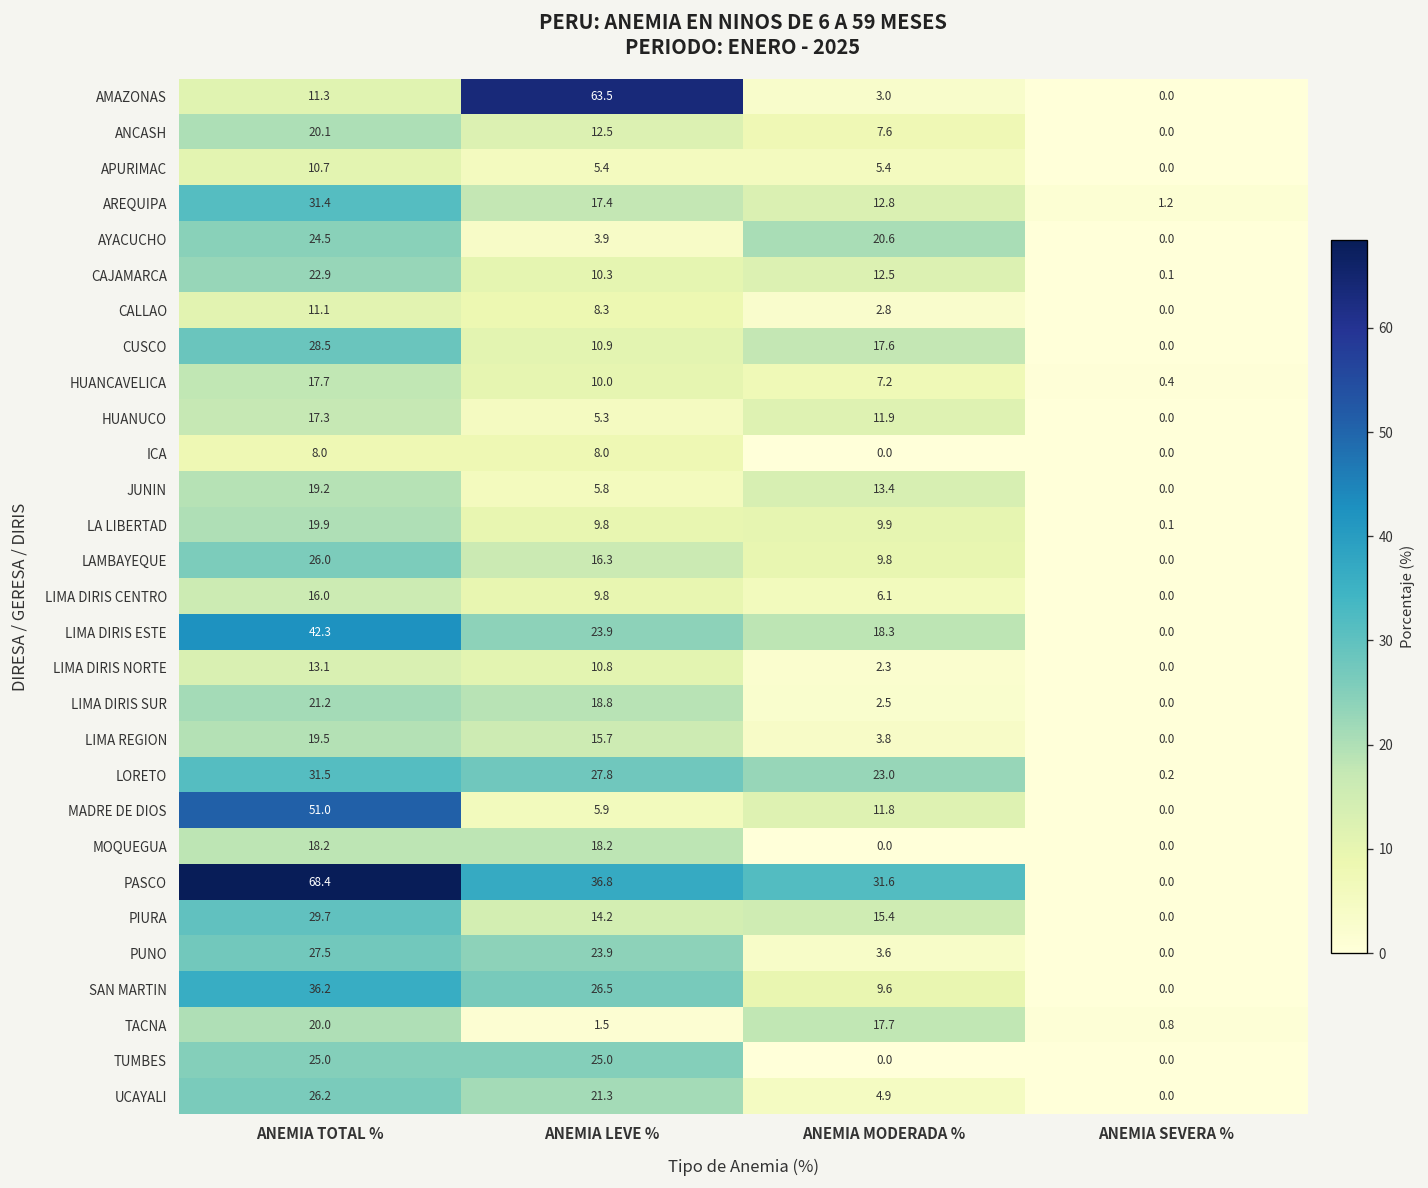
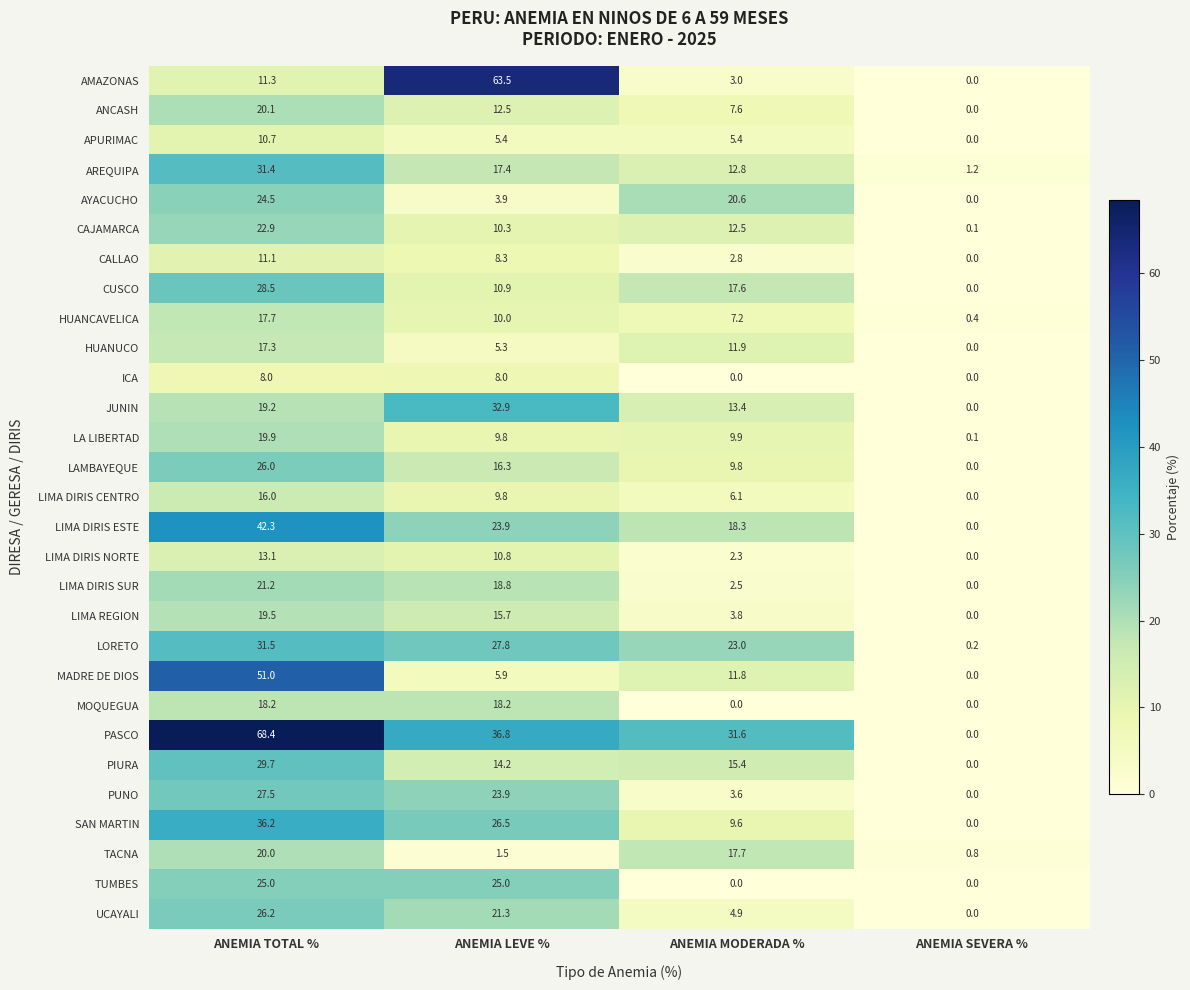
  {
    "AMAZONAS": {
      "ANEMIA TOTAL %": 11.3,
      "ANEMIA LEVE %": 63.5,
      "ANEMIA MODERADA %": 3.0,
      "ANEMIA SEVERA %": 0.0
    },
    "ANCASH": {
      "ANEMIA TOTAL %": 20.1,
      "ANEMIA LEVE %": 12.5,
      "ANEMIA MODERADA %": 7.6,
      "ANEMIA SEVERA %": 0.0
    },
    "APURIMAC": {
      "ANEMIA TOTAL %": 10.7,
      "ANEMIA LEVE %": 5.4,
      "ANEMIA MODERADA %": 5.4,
      "ANEMIA SEVERA %": 0.0
    },
    "AREQUIPA": {
      "ANEMIA TOTAL %": 31.4,
      "ANEMIA LEVE %": 17.4,
      "ANEMIA MODERADA %": 12.8,
      "ANEMIA SEVERA %": 1.2
    },
    "AYACUCHO": {
      "ANEMIA TOTAL %": 24.5,
      "ANEMIA LEVE %": 3.9,
      "ANEMIA MODERADA %": 20.6,
      "ANEMIA SEVERA %": 0.0
    },
    "CAJAMARCA": {
      "ANEMIA TOTAL %": 22.9,
      "ANEMIA LEVE %": 10.3,
      "ANEMIA MODERADA %": 12.5,
      "ANEMIA SEVERA %": 0.1
    },
    "CALLAO": {
      "ANEMIA TOTAL %": 11.1,
      "ANEMIA LEVE %": 8.3,
      "ANEMIA MODERADA %": 2.8,
      "ANEMIA SEVERA %": 0.0
    },
    "CUSCO": {
      "ANEMIA TOTAL %": 28.5,
      "ANEMIA LEVE %": 10.9,
      "ANEMIA MODERADA %": 17.6,
      "ANEMIA SEVERA %": 0.0
    },
    "HUANCAVELICA": {
      "ANEMIA TOTAL %": 17.7,
      "ANEMIA LEVE %": 10.0,
      "ANEMIA MODERADA %": 7.2,
      "ANEMIA SEVERA %": 0.4
    },
    "HUANUCO": {
      "ANEMIA TOTAL %": 17.3,
      "ANEMIA LEVE %": 5.3,
      "ANEMIA MODERADA %": 11.9,
      "ANEMIA SEVERA %": 0.0
    },
    "ICA": {
      "ANEMIA TOTAL %": 8.0,
      "ANEMIA LEVE %": 8.0,
      "ANEMIA MODERADA %": 0.0,
      "ANEMIA SEVERA %": 0.0
    },
    "JUNIN": {
      "ANEMIA TOTAL %": 19.2,
-     "ANEMIA LEVE %": 5.8,
+     "ANEMIA LEVE %": 32.9,
      "ANEMIA MODERADA %": 13.4,
      "ANEMIA SEVERA %": 0.0
    },
    "LA LIBERTAD": {
      "ANEMIA TOTAL %": 19.9,
      "ANEMIA LEVE %": 9.8,
      "ANEMIA MODERADA %": 9.9,
      "ANEMIA SEVERA %": 0.1
    },
    "LAMBAYEQUE": {
      "ANEMIA TOTAL %": 26.0,
      "ANEMIA LEVE %": 16.3,
      "ANEMIA MODERADA %": 9.8,
      "ANEMIA SEVERA %": 0.0
    },
    "LIMA DIRIS CENTRO": {
      "ANEMIA TOTAL %": 16.0,
      "ANEMIA LEVE %": 9.8,
      "ANEMIA MODERADA %": 6.1,
      "ANEMIA SEVERA %": 0.0
    },
    "LIMA DIRIS ESTE": {
      "ANEMIA TOTAL %": 42.3,
      "ANEMIA LEVE %": 23.9,
      "ANEMIA MODERADA %": 18.3,
      "ANEMIA SEVERA %": 0.0
    },
    "LIMA DIRIS NORTE": {
      "ANEMIA TOTAL %": 13.1,
      "ANEMIA LEVE %": 10.8,
      "ANEMIA MODERADA %": 2.3,
      "ANEMIA SEVERA %": 0.0
    },
    "LIMA DIRIS SUR": {
      "ANEMIA TOTAL %": 21.2,
      "ANEMIA LEVE %": 18.8,
      "ANEMIA MODERADA %": 2.5,
      "ANEMIA SEVERA %": 0.0
    },
    "LIMA REGION": {
      "ANEMIA TOTAL %": 19.5,
      "ANEMIA LEVE %": 15.7,
      "ANEMIA MODERADA %": 3.8,
      "ANEMIA SEVERA %": 0.0
    },
    "LORETO": {
      "ANEMIA TOTAL %": 31.5,
      "ANEMIA LEVE %": 27.8,
      "ANEMIA MODERADA %": 23.0,
      "ANEMIA SEVERA %": 0.2
    },
    "MADRE DE DIOS": {
      "ANEMIA TOTAL %": 51.0,
      "ANEMIA LEVE %": 5.9,
      "ANEMIA MODERADA %": 11.8,
      "ANEMIA SEVERA %": 0.0
    },
    "MOQUEGUA": {
      "ANEMIA TOTAL %": 18.2,
      "ANEMIA LEVE %": 18.2,
      "ANEMIA MODERADA %": 0.0,
      "ANEMIA SEVERA %": 0.0
    },
    "PASCO": {
      "ANEMIA TOTAL %": 68.4,
      "ANEMIA LEVE %": 36.8,
      "ANEMIA MODERADA %": 31.6,
      "ANEMIA SEVERA %": 0.0
    },
    "PIURA": {
      "ANEMIA TOTAL %": 29.7,
      "ANEMIA LEVE %": 14.2,
      "ANEMIA MODERADA %": 15.4,
      "ANEMIA SEVERA %": 0.0
    },
    "PUNO": {
      "ANEMIA TOTAL %": 27.5,
      "ANEMIA LEVE %": 23.9,
      "ANEMIA MODERADA %": 3.6,
      "ANEMIA SEVERA %": 0.0
    },
    "SAN MARTIN": {
      "ANEMIA TOTAL %": 36.2,
      "ANEMIA LEVE %": 26.5,
      "ANEMIA MODERADA %": 9.6,
      "ANEMIA SEVERA %": 0.0
    },
    "TACNA": {
      "ANEMIA TOTAL %": 20.0,
      "ANEMIA LEVE %": 1.5,
      "ANEMIA MODERADA %": 17.7,
      "ANEMIA SEVERA %": 0.8
    },
    "TUMBES": {
      "ANEMIA TOTAL %": 25.0,
      "ANEMIA LEVE %": 25.0,
      "ANEMIA MODERADA %": 0.0,
      "ANEMIA SEVERA %": 0.0
    },
    "UCAYALI": {
      "ANEMIA TOTAL %": 26.2,
      "ANEMIA LEVE %": 21.3,
      "ANEMIA MODERADA %": 4.9,
      "ANEMIA SEVERA %": 0.0
    }
  }
